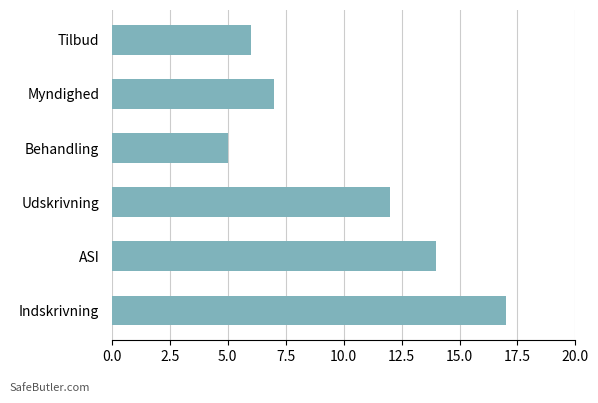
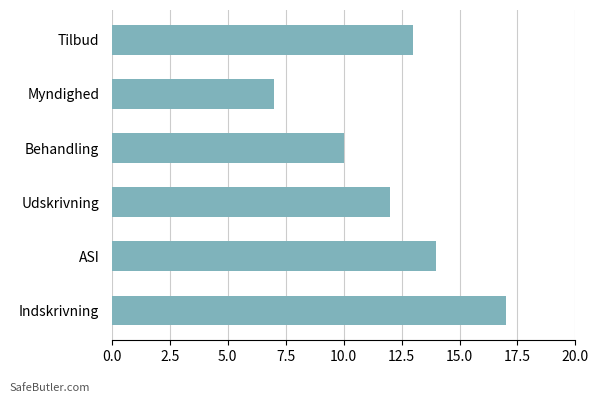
  {
-   "Tilbud": 6,
+   "Tilbud": 13,
    "Myndighed": 7,
-   "Behandling": 5,
+   "Behandling": 10,
    "Udskrivning": 12,
    "ASI": 14,
    "Indskrivning": 17
  }
